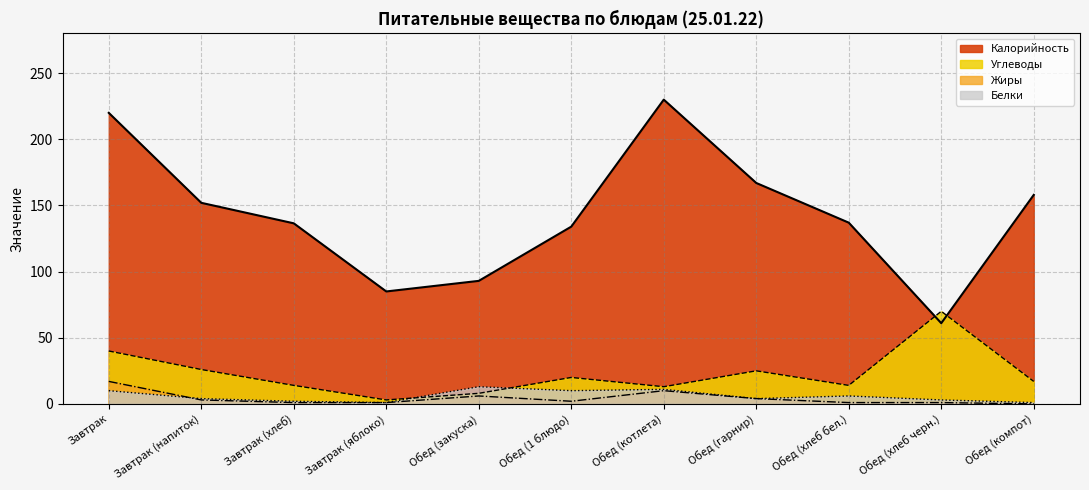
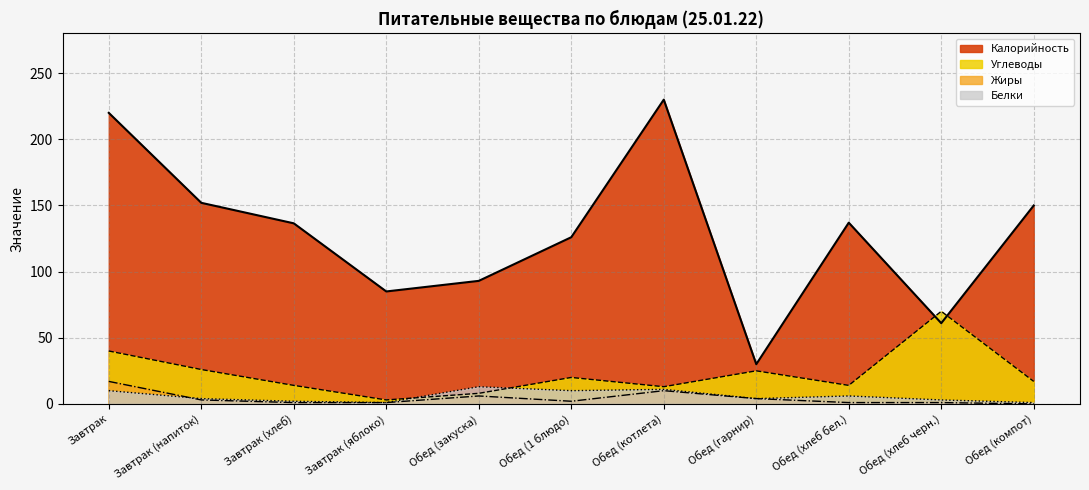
  {
    "Калорийность": {
      "Завтрак": 220,
      "Завтрак (напиток)": 152,
      "Завтрак (хлеб)": 137,
      "Завтрак (яблоко)": 85,
      "Обед (закуска)": 93,
-     "Обед (1 блюдо)": 134,
+     "Обед (1 блюдо)": 126,
      "Обед (котлета)": 230,
-     "Обед (гарнир)": 167,
+     "Обед (гарнир)": 30,
      "Обед (хлеб бел.)": 137,
      "Обед (хлеб черн.)": 61,
-     "Обед (компот)": 158
+     "Обед (компот)": 150
    },
    "Белки": {
      "Завтрак": 10,
      "Обед (закуска)": 13,
      "Обед (1 блюдо)": 10,
      "Обед (хлеб бел.)": 6,
      "Обед (хлеб черн.)": 3
    }
  }
